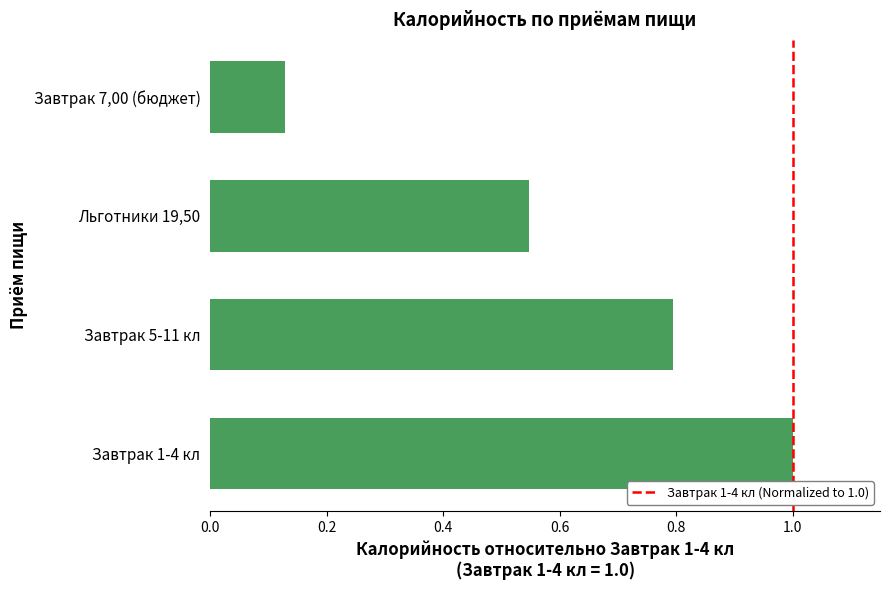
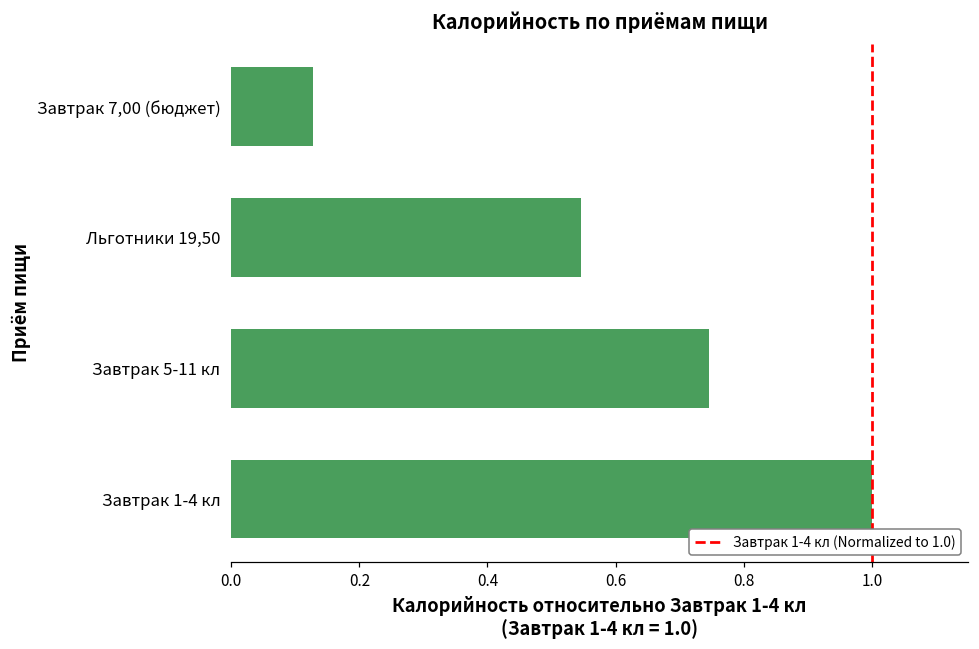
  {
    "Завтрак 7,00 (бюджет)": 0.13,
    "Льготники 19,50": 0.55,
-   "Завтрак 5-11 кл": 0.79,
+   "Завтрак 5-11 кл": 0.75,
    "Завтрак 1-4 кл": 1.00
  }
